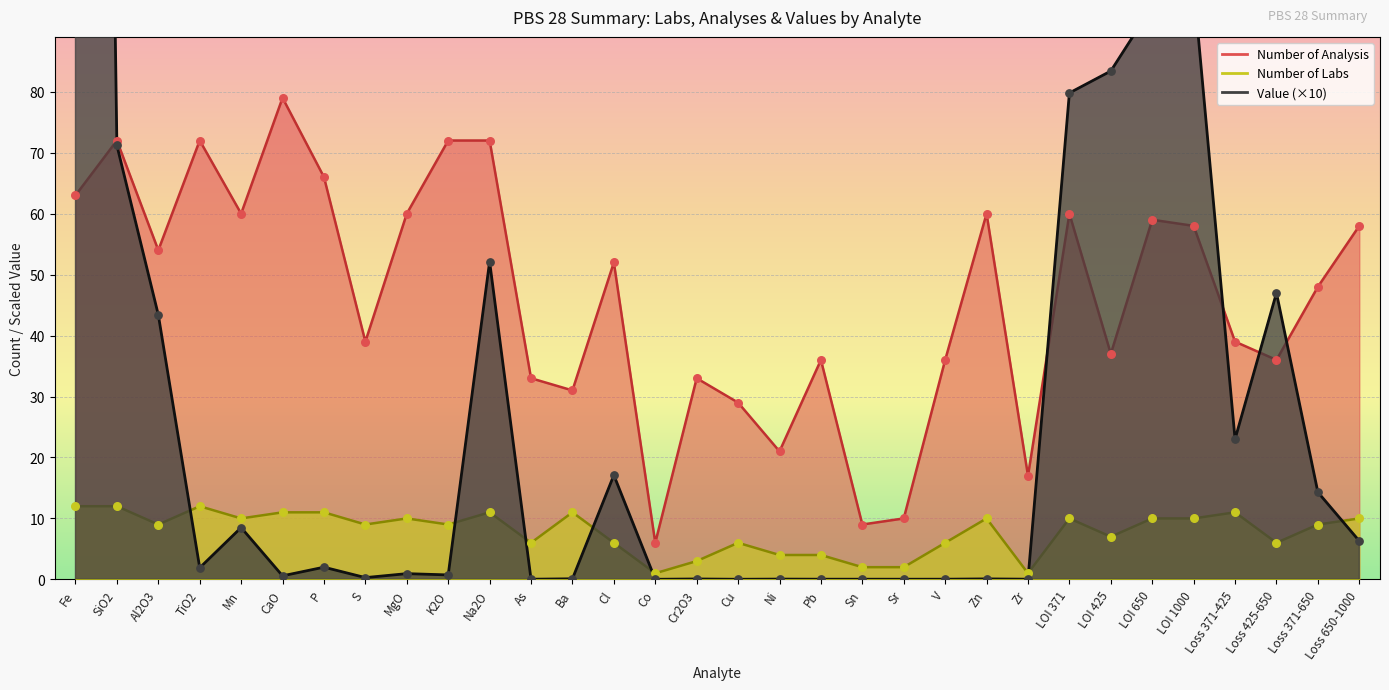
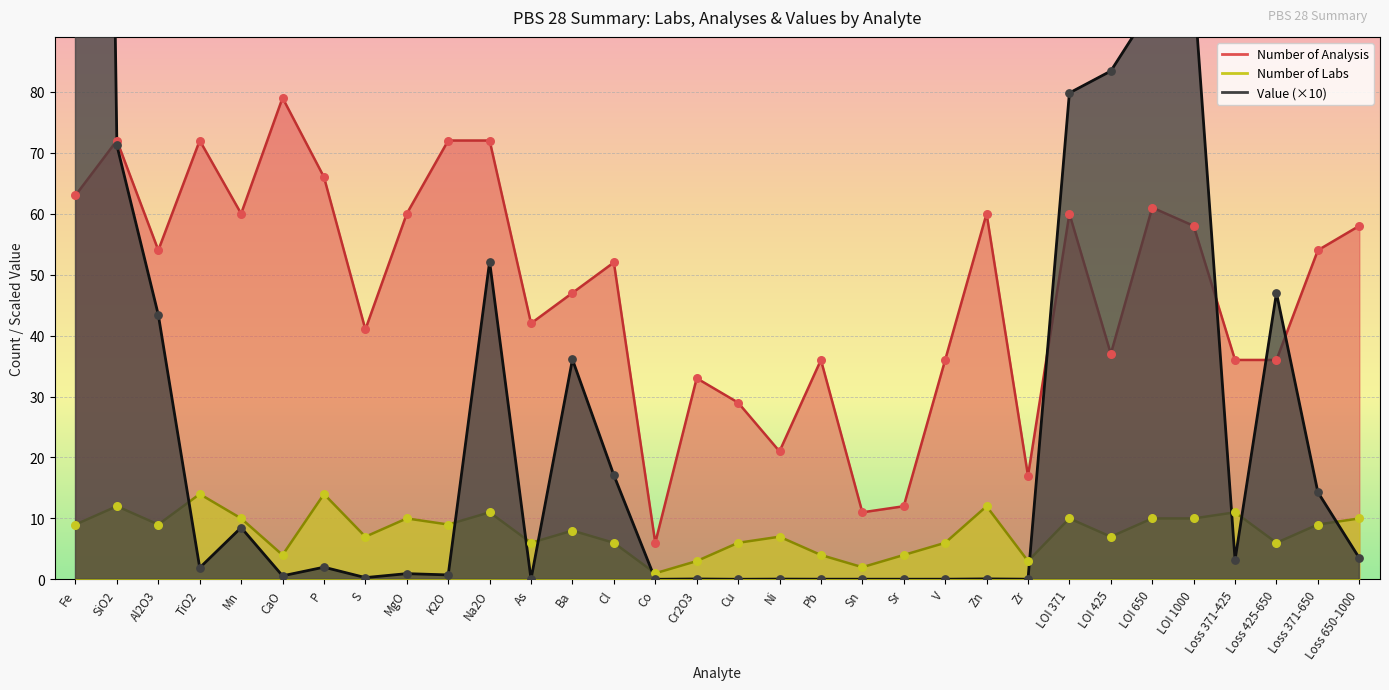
  {
    "Number of Analysis": {
      "Fe": 63,
      "SiO2": 72,
      "Al2O3": 54,
      "TiO2": 72,
      "Mn": 60,
      "CaO": 79,
      "P": 66,
-     "S": 39,
+     "S": 41,
      "MgO": 60,
      "K2O": 72,
      "Na2O": 72,
-     "As": 33,
-     "Ba": 31,
+     "As": 42,
+     "Ba": 47,
      "Cl": 52,
      "Co": 6,
      "Cr2O3": 33,
      "Cu": 29,
      "Ni": 21,
      "Pb": 36,
-     "Sn": 9,
-     "Sr": 10,
+     "Sn": 11,
+     "Sr": 12,
      "V": 36,
      "Zn": 60,
      "Zr": 17,
      "LOI 371": 60,
      "LOI 425": 37,
-     "LOI 650": 59,
+     "LOI 650": 61,
      "LOI 1000": 58,
-     "Loss 371-425": 39,
+     "Loss 371-425": 36,
      "Loss 425-650": 36,
-     "Loss 371-650": 48,
+     "Loss 371-650": 54,
      "Loss 650-1000": 58
    },
    "Number of Labs": {
-     "Fe": 12,
+     "Fe": 9,
      "SiO2": 12,
      "Al2O3": 9,
-     "TiO2": 12,
+     "TiO2": 14,
      "Mn": 10,
-     "CaO": 11,
-     "P": 11,
-     "S": 9,
+     "CaO": 4,
+     "P": 14,
+     "S": 7,
      "MgO": 10,
      "K2O": 9,
      "Na2O": 11,
      "As": 6,
-     "Ba": 11,
+     "Ba": 8,
      "Cl": 6,
      "Co": 1,
      "Cr2O3": 3,
      "Cu": 6,
-     "Ni": 4,
+     "Ni": 7,
      "Pb": 4,
      "Sn": 2,
-     "Sr": 2,
+     "Sr": 4,
      "V": 6,
-     "Zn": 10,
-     "Zr": 1,
+     "Zn": 12,
+     "Zr": 3,
      "LOI 371": 10,
      "LOI 425": 7,
      "LOI 650": 10,
      "LOI 1000": 10,
      "Loss 371-425": 11,
      "Loss 425-650": 6,
      "Loss 371-650": 9,
      "Loss 650-1000": 10
    },
    "Value (×10)": {
      "SiO2": 71,
      "Al2O3": 43,
      "TiO2": 2,
      "Mn": 9,
      "CaO": 1,
      "P": 2,
      "S": 0,
      "MgO": 1,
      "K2O": 1,
      "Na2O": 52,
      "As": 0,
-     "Ba": 0,
+     "Ba": 36,
      "Cl": 17,
      "Co": 0,
      "Cr2O3": 0,
      "Cu": 0,
      "Ni": 0,
      "Pb": 0,
      "Sn": 0,
      "Sr": 0,
      "V": 0,
      "Zn": 0,
      "Zr": 0,
      "LOI 371": 80,
      "LOI 425": 83,
-     "Loss 371-425": 23,
+     "Loss 371-425": 3,
      "Loss 425-650": 47,
      "Loss 371-650": 14,
-     "Loss 650-1000": 6
+     "Loss 650-1000": 4
    }
  }
